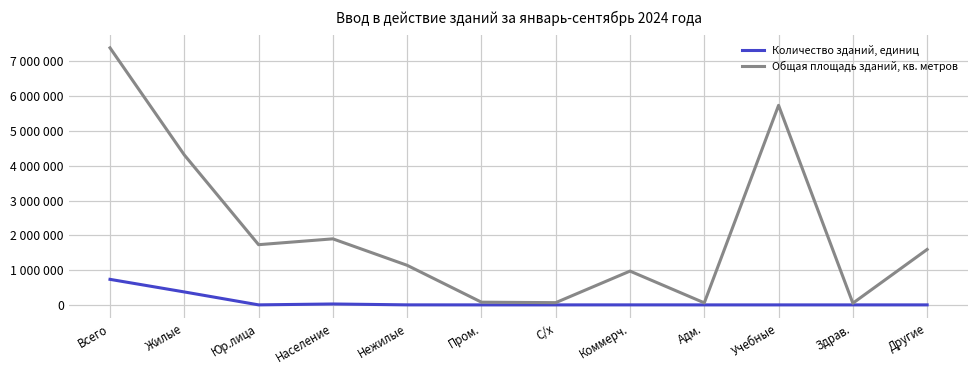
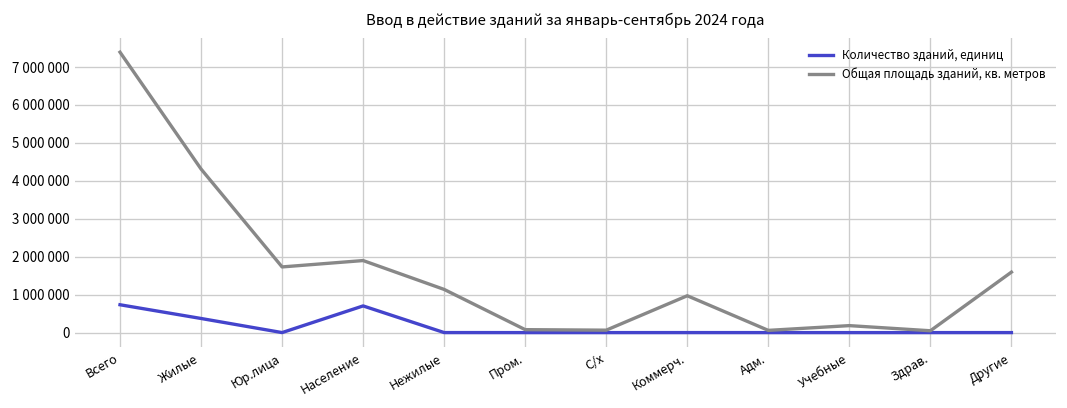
  {
    "Количество зданий, единиц": {
      "Всего": 700000,
      "Жилые": 400000,
      "Юр.лица": 0,
-     "Население": 0,
+     "Население": 700000,
      "Нежилые": 0,
      "Коммерч.": 0,
      "Учебные": 0,
      "Другие": 0
    },
    "Общая площадь зданий, кв. метров": {
      "Всего": 7400000,
      "Жилые": 4300000,
      "Юр.лица": 1700000,
      "Население": 1900000,
      "Нежилые": 1100000,
      "Коммерч.": 1000000,
-     "Учебные": 5700000,
+     "Учебные": 200000,
      "Другие": 1600000
    }
  }
